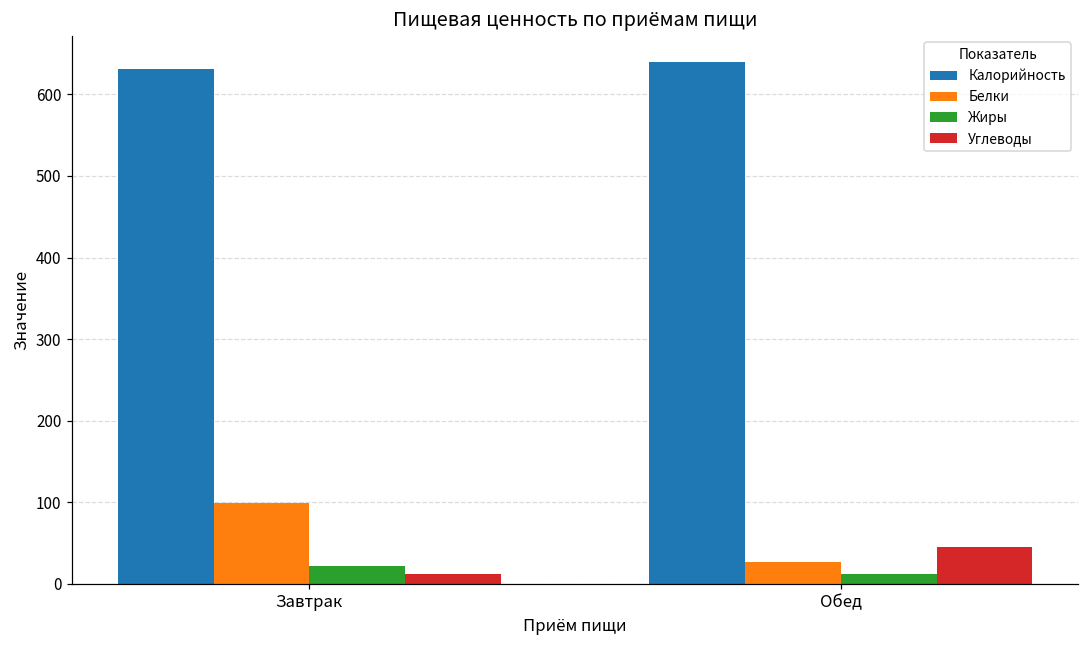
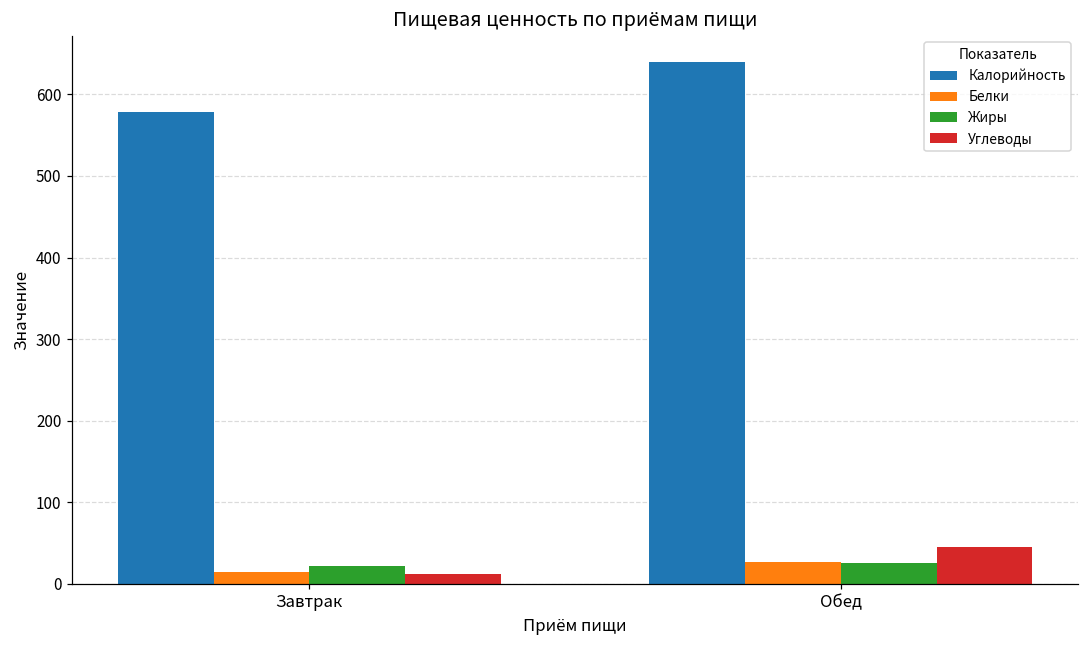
  {
    "Калорийность": {
-     "Завтрак": 630,
+     "Завтрак": 580,
      "Обед": 640
    },
    "Белки": {
-     "Завтрак": 100,
+     "Завтрак": 10,
      "Обед": 30
    },
    "Жиры": {
      "Завтрак": 20,
-     "Обед": 10
+     "Обед": 30
    },
    "Углеводы": {
      "Завтрак": 10,
      "Обед": 50
    }
  }
